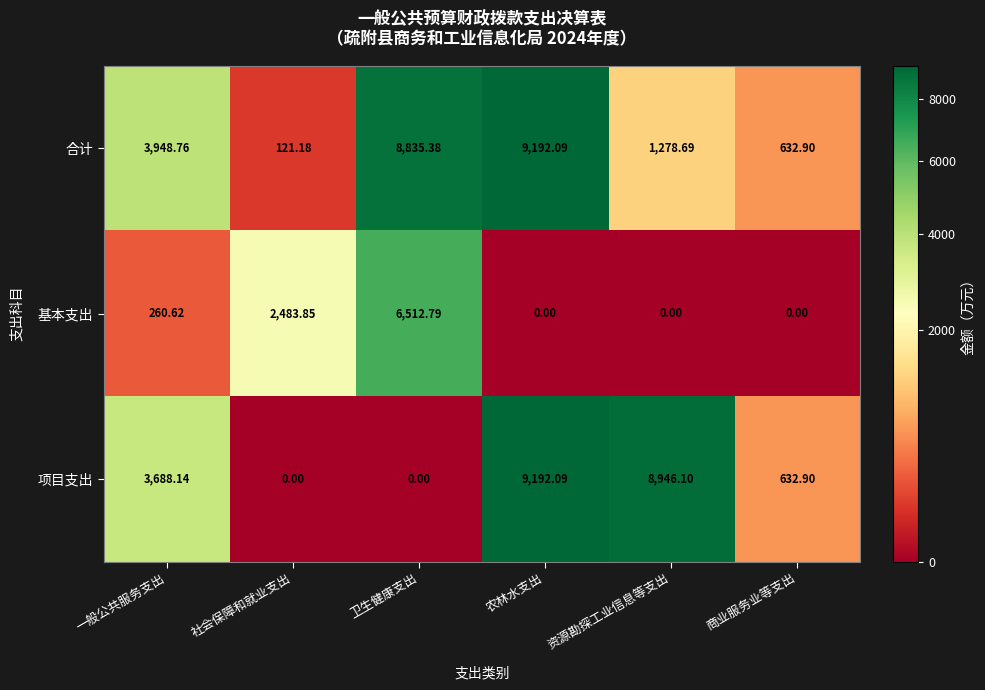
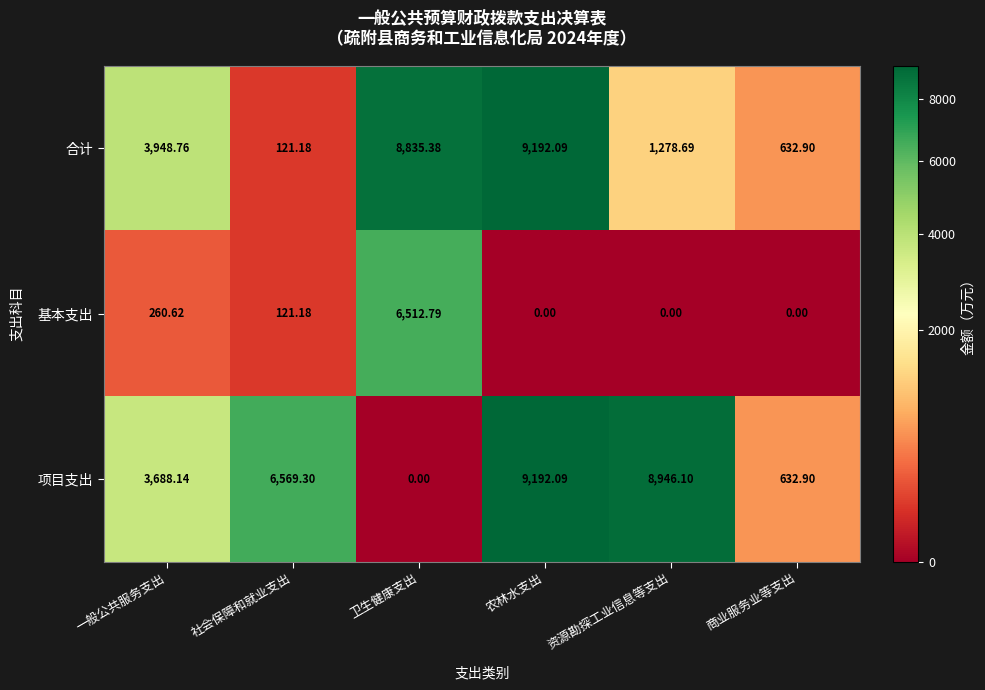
  {
    "合计": {
      "一般公共服务支出": "3,948.76",
      "社会保障和就业支出": "121.18",
      "卫生健康支出": "8,835.38",
      "农林水支出": "9,192.09",
      "资源勘探工业信息等支出": "1,278.69",
      "商业服务业等支出": "632.90"
    },
    "基本支出": {
      "一般公共服务支出": "260.62",
-     "社会保障和就业支出": "2,483.85",
+     "社会保障和就业支出": "121.18",
      "卫生健康支出": "6,512.79",
      "农林水支出": "0.00",
      "资源勘探工业信息等支出": "0.00",
      "商业服务业等支出": "0.00"
    },
    "项目支出": {
      "一般公共服务支出": "3,688.14",
-     "社会保障和就业支出": "0.00",
+     "社会保障和就业支出": "6,569.30",
      "卫生健康支出": "0.00",
      "农林水支出": "9,192.09",
      "资源勘探工业信息等支出": "8,946.10",
      "商业服务业等支出": "632.90"
    }
  }
